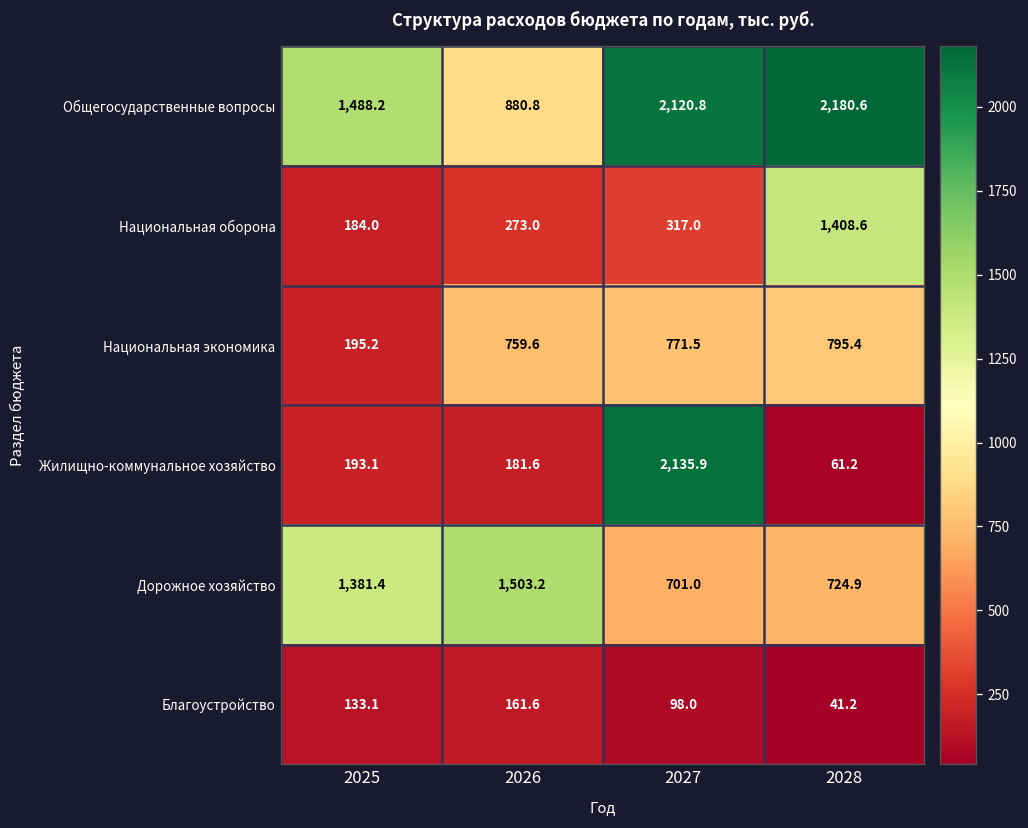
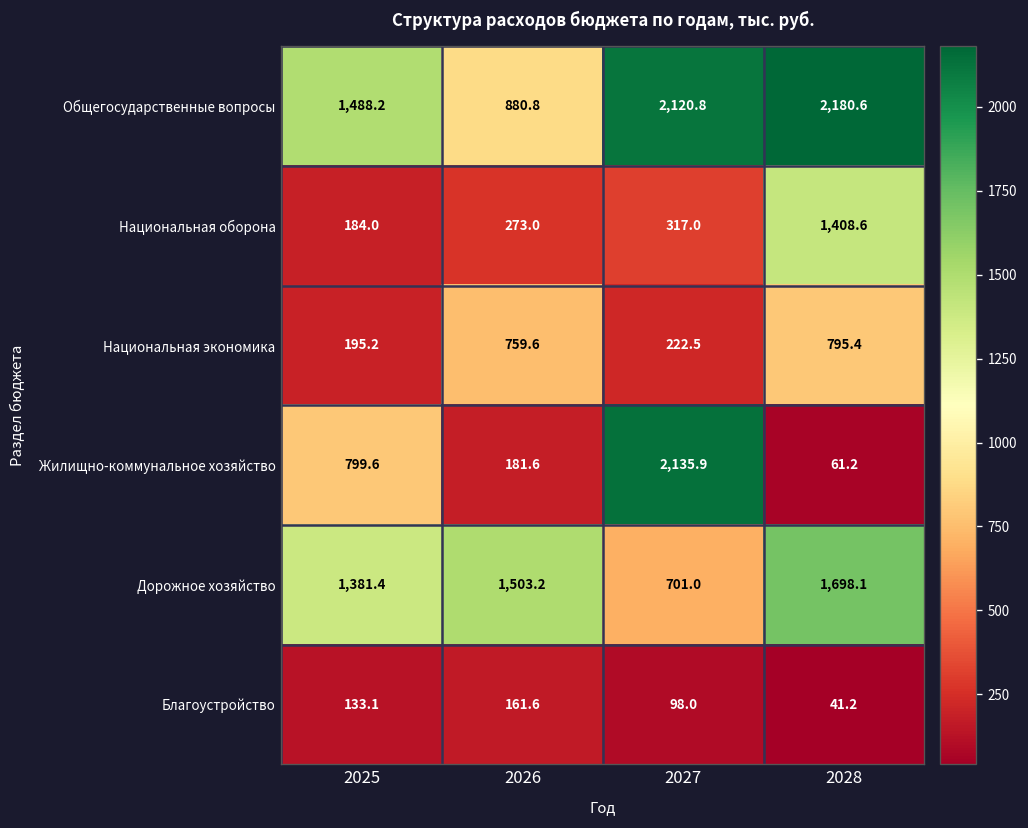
  {
    "Общегосударственные вопросы": {
      "2025": "1,488.2",
      "2026": "880.8",
      "2027": "2,120.8",
      "2028": "2,180.6"
    },
    "Национальная оборона": {
      "2025": "184.0",
      "2026": "273.0",
      "2027": "317.0",
      "2028": "1,408.6"
    },
    "Национальная экономика": {
      "2025": "195.2",
      "2026": "759.6",
-     "2027": "771.5",
+     "2027": "222.5",
      "2028": "795.4"
    },
    "Жилищно-коммунальное хозяйство": {
-     "2025": "193.1",
+     "2025": "799.6",
      "2026": "181.6",
      "2027": "2,135.9",
      "2028": "61.2"
    },
    "Дорожное хозяйство": {
      "2025": "1,381.4",
      "2026": "1,503.2",
      "2027": "701.0",
-     "2028": "724.9"
+     "2028": "1,698.1"
    },
    "Благоустройство": {
      "2025": "133.1",
      "2026": "161.6",
      "2027": "98.0",
      "2028": "41.2"
    }
  }
